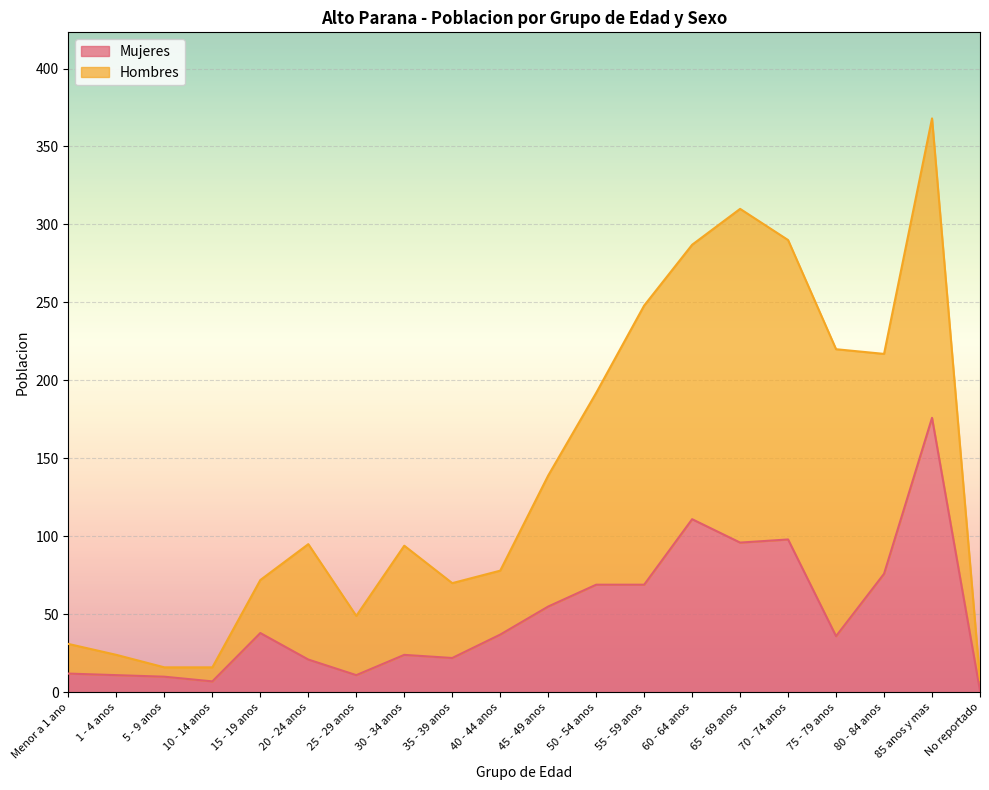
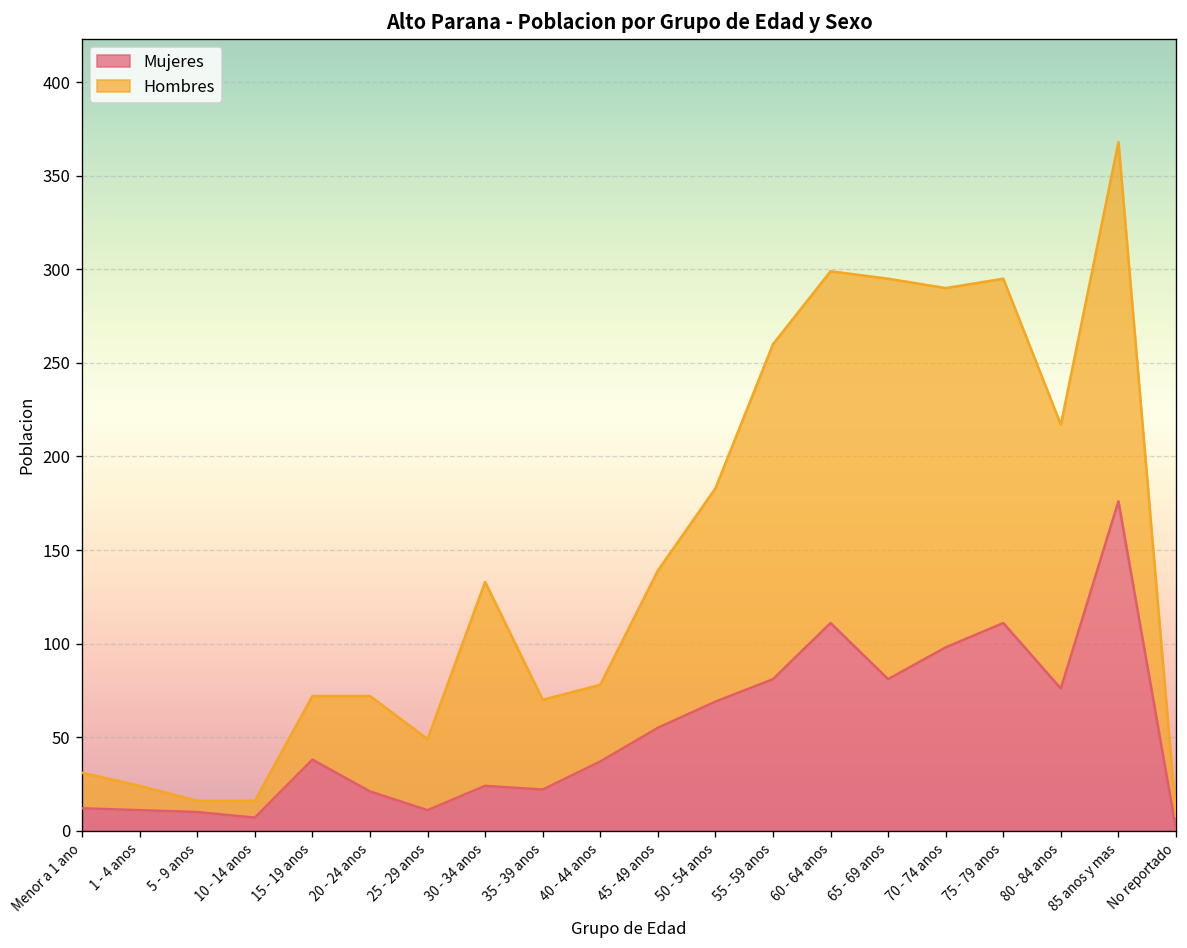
  {
    "Mujeres": {
      "Menor a 1 ano": 12,
      "1 - 4 anos": 11,
      "5 - 9 anos": 10,
      "10 - 14 anos": 7,
      "15 - 19 anos": 38,
      "20 - 24 anos": 21,
      "25 - 29 anos": 11,
      "30 - 34 anos": 24,
      "35 - 39 anos": 22,
      "40 - 44 anos": 37,
      "45 - 49 anos": 55,
      "50 - 54 anos": 69,
-     "55 - 59 anos": 69,
+     "55 - 59 anos": 81,
      "60 - 64 anos": 111,
-     "65 - 69 anos": 96,
+     "65 - 69 anos": 81,
      "70 - 74 anos": 98,
-     "75 - 79 anos": 36,
+     "75 - 79 anos": 111,
      "80 - 84 anos": 76,
      "85 anos y mas": 176,
      "No reportado": 1
    },
    "Hombres": {
      "Menor a 1 ano": 19,
      "1 - 4 anos": 13,
      "5 - 9 anos": 6,
      "10 - 14 anos": 9,
      "15 - 19 anos": 34,
-     "20 - 24 anos": 74,
+     "20 - 24 anos": 51,
      "25 - 29 anos": 38,
-     "30 - 34 anos": 70,
+     "30 - 34 anos": 109,
      "35 - 39 anos": 48,
      "40 - 44 anos": 41,
      "45 - 49 anos": 84,
-     "50 - 54 anos": 123,
+     "50 - 54 anos": 114,
      "55 - 59 anos": 179,
-     "60 - 64 anos": 176,
+     "60 - 64 anos": 188,
      "65 - 69 anos": 214,
      "70 - 74 anos": 192,
      "75 - 79 anos": 184,
      "80 - 84 anos": 141,
      "85 anos y mas": 192,
      "No reportado": 7
    }
  }
